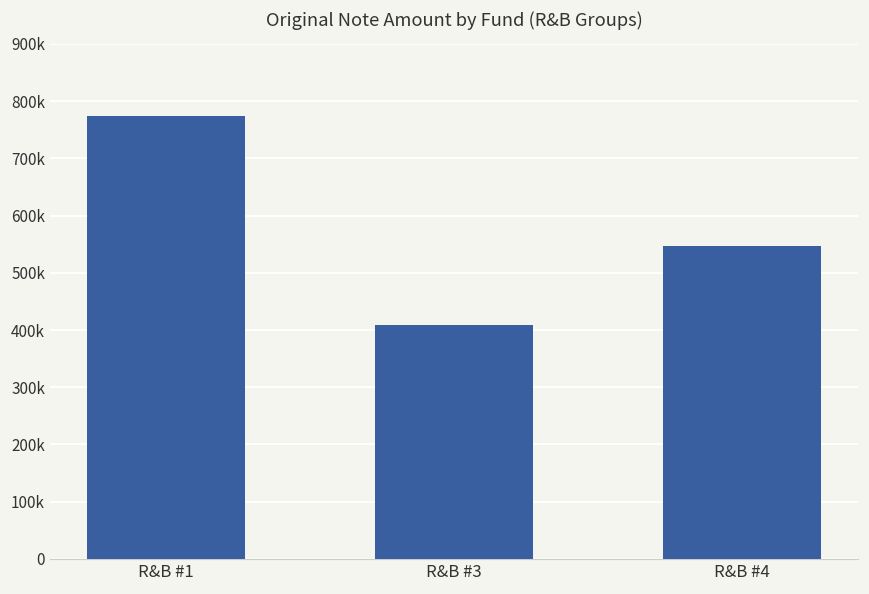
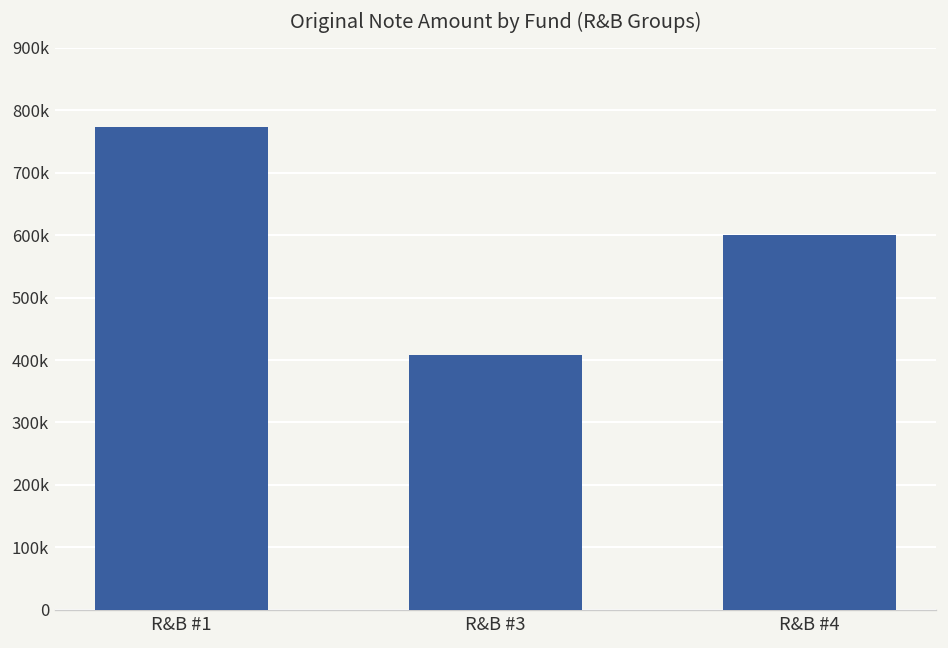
  {
    "R&B #1": 770000,
    "R&B #3": 410000,
-   "R&B #4": 550000
+   "R&B #4": 600000
  }
